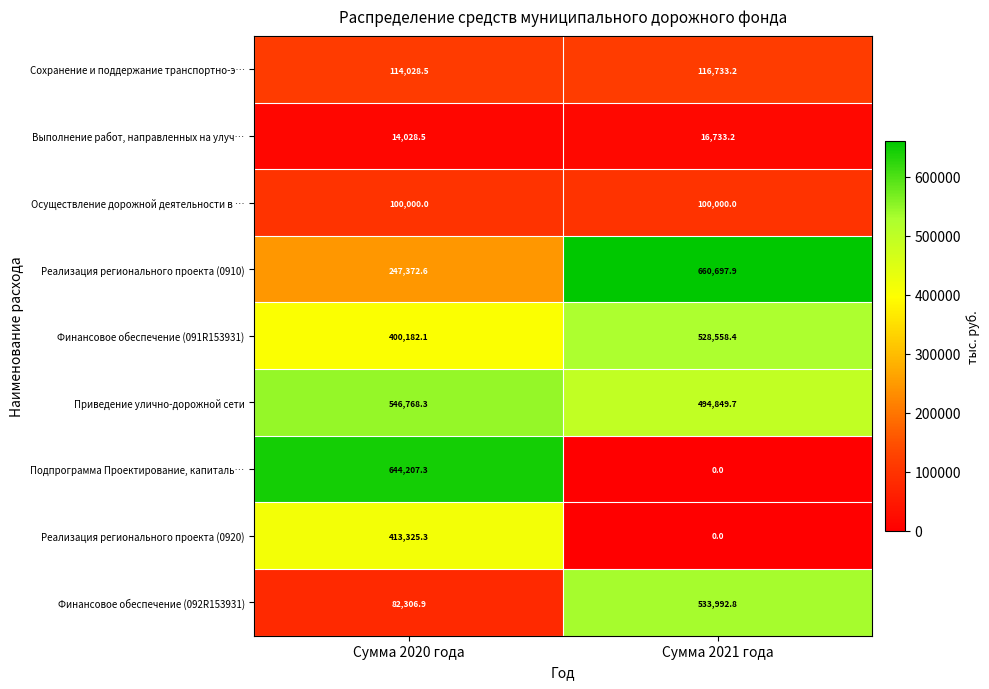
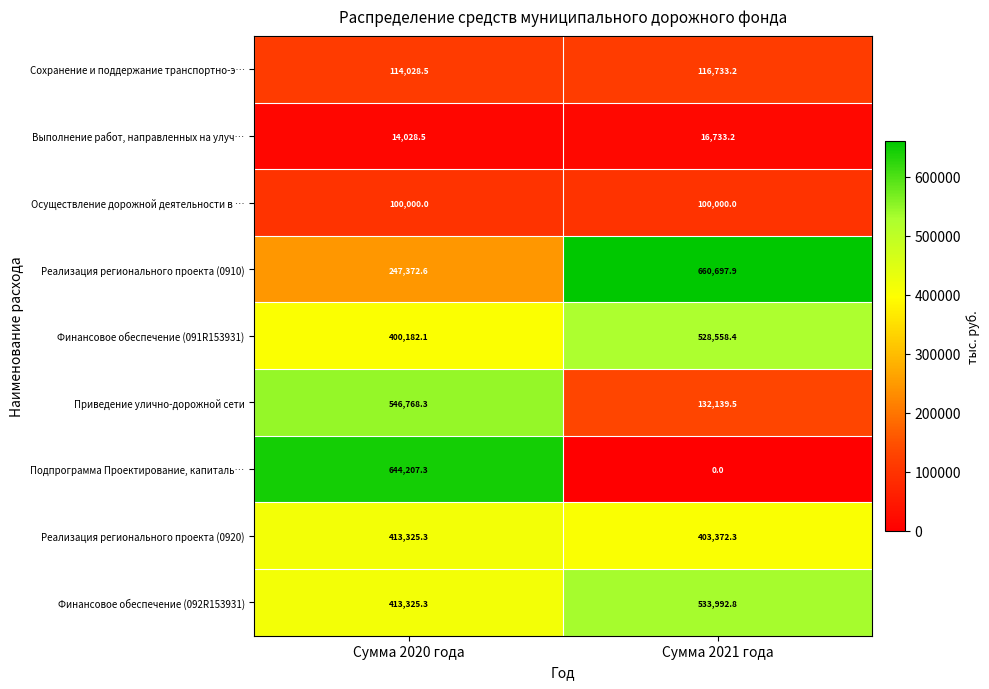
  {
    "Сохранение и поддержание транспортно-э…": {
      "Сумма 2020 года": "114,028.5",
      "Сумма 2021 года": "116,733.2"
    },
    "Выполнение работ, направленных на улуч…": {
      "Сумма 2020 года": "14,028.5",
      "Сумма 2021 года": "16,733.2"
    },
    "Осуществление дорожной деятельности в …": {
      "Сумма 2020 года": "100,000.0",
      "Сумма 2021 года": "100,000.0"
    },
    "Реализация регионального проекта (0910)": {
      "Сумма 2020 года": "247,372.6",
      "Сумма 2021 года": "660,697.9"
    },
    "Финансовое обеспечение (091R153931)": {
      "Сумма 2020 года": "400,182.1",
      "Сумма 2021 года": "528,558.4"
    },
    "Приведение улично-дорожной сети": {
      "Сумма 2020 года": "546,768.3",
-     "Сумма 2021 года": "494,849.7"
+     "Сумма 2021 года": "132,139.5"
    },
    "Подпрограмма Проектирование, капиталь…": {
      "Сумма 2020 года": "644,207.3",
      "Сумма 2021 года": "0.0"
    },
    "Реализация регионального проекта (0920)": {
      "Сумма 2020 года": "413,325.3",
-     "Сумма 2021 года": "0.0"
+     "Сумма 2021 года": "403,372.3"
    },
    "Финансовое обеспечение (092R153931)": {
-     "Сумма 2020 года": "82,306.9",
+     "Сумма 2020 года": "413,325.3",
      "Сумма 2021 года": "533,992.8"
    }
  }
